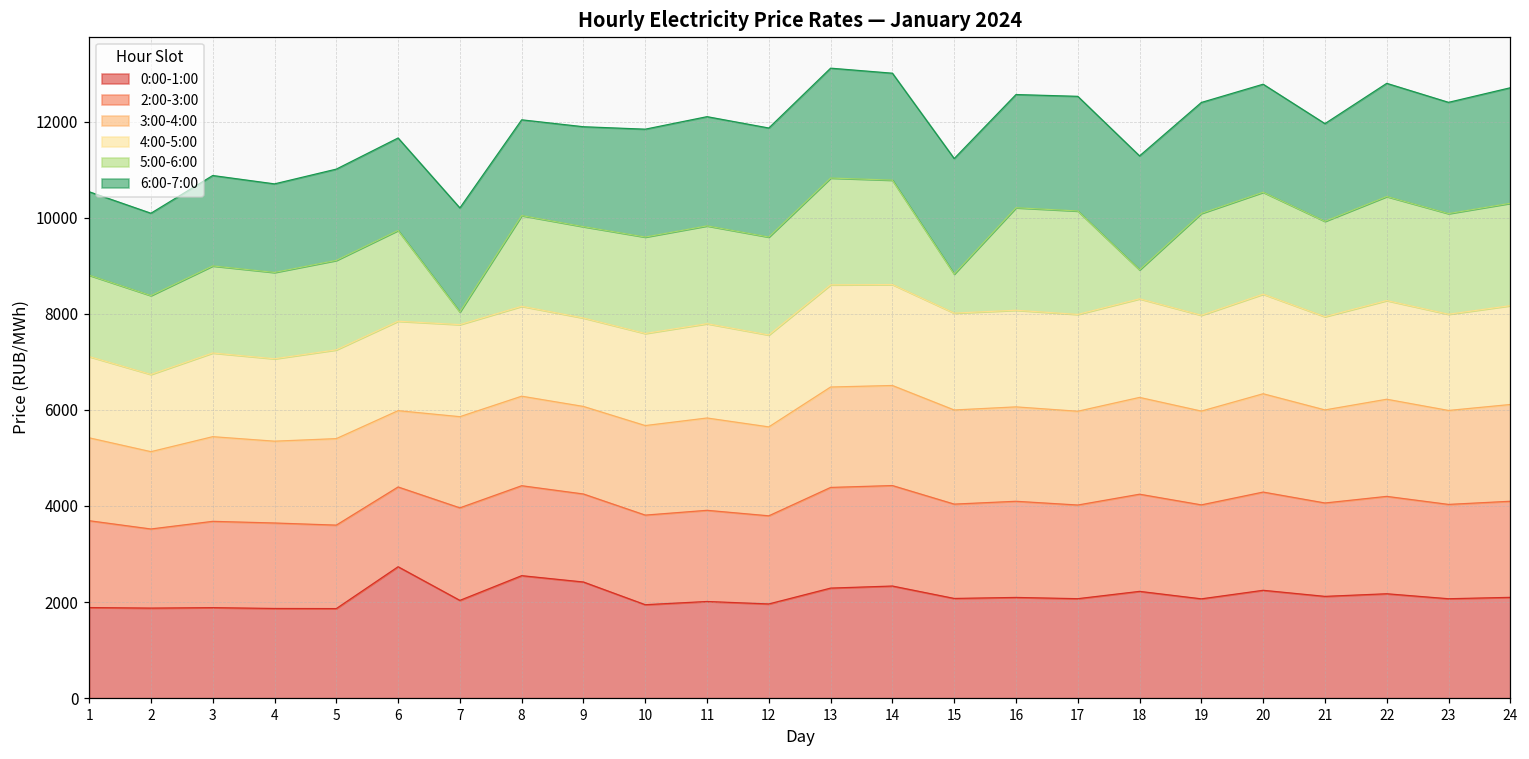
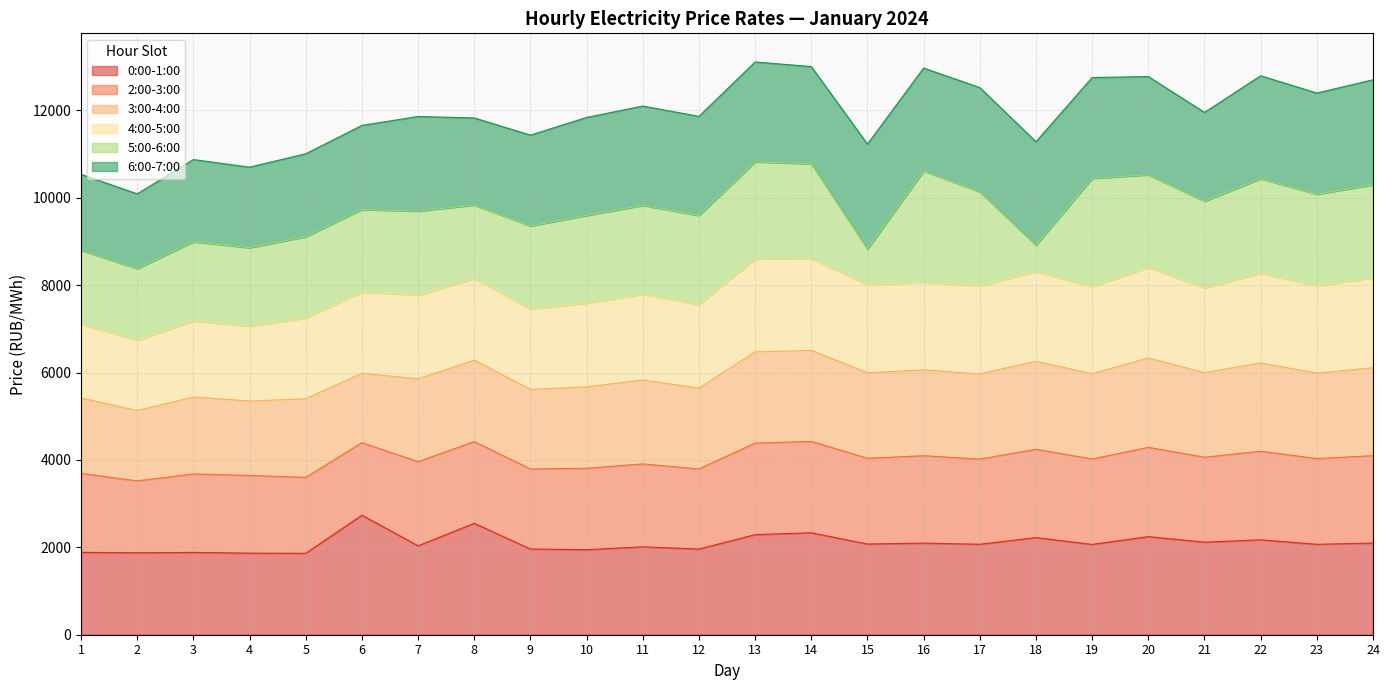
  {
    "0:00-1:00": {
      "1": 1900,
      "2": 1900,
      "3": 1900,
      "4": 1900,
      "5": 1900,
      "6": 2700,
      "7": 2000,
      "8": 2500,
-     "9": 2400,
+     "9": 2000,
      "10": 1900,
      "11": 2000,
      "12": 2000,
      "13": 2300,
      "14": 2300,
      "15": 2100,
      "16": 2100,
      "17": 2100,
      "18": 2200,
      "19": 2100,
      "20": 2200,
      "21": 2100,
      "22": 2200,
      "23": 2100,
      "24": 2100
    },
    "5:00-6:00": {
      "1": 1700,
      "2": 1600,
      "3": 1800,
      "4": 1800,
      "5": 1900,
      "6": 1900,
-     "7": 300,
-     "8": 1900,
+     "7": 1900,
+     "8": 1700,
      "9": 1900,
      "10": 2000,
      "11": 2000,
      "12": 2000,
      "13": 2200,
      "14": 2200,
      "15": 800,
-     "16": 2100,
+     "16": 2500,
      "17": 2200,
      "18": 600,
-     "19": 2100,
+     "19": 2500,
      "20": 2100,
      "21": 2000,
      "22": 2200,
      "23": 2100,
      "24": 2100
    },
    "6:00-7:00": {
      "1": 1700,
      "2": 1700,
      "3": 1900,
      "4": 1800,
      "5": 1900,
      "6": 1900,
      "7": 2200,
      "8": 2000,
      "9": 2100,
      "10": 2200,
      "11": 2300,
      "12": 2300,
      "13": 2300,
      "14": 2200,
      "15": 2400,
      "16": 2400,
      "17": 2400,
      "18": 2400,
      "19": 2300,
      "20": 2200,
      "21": 2000,
      "22": 2400,
      "23": 2300,
      "24": 2400
    }
  }
